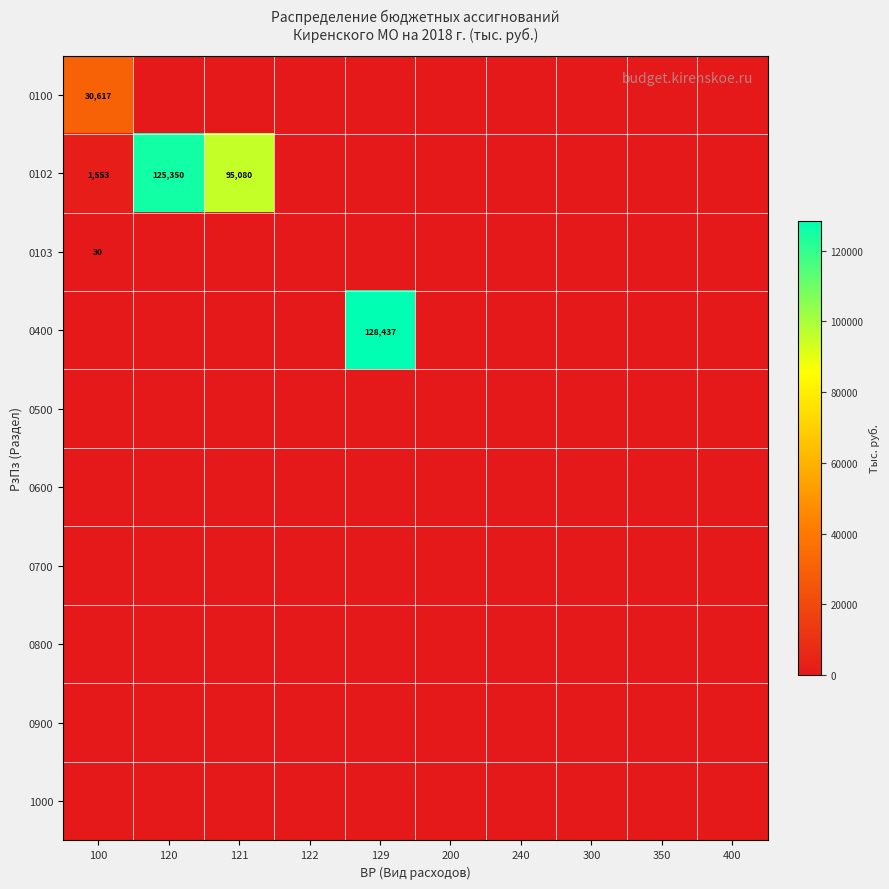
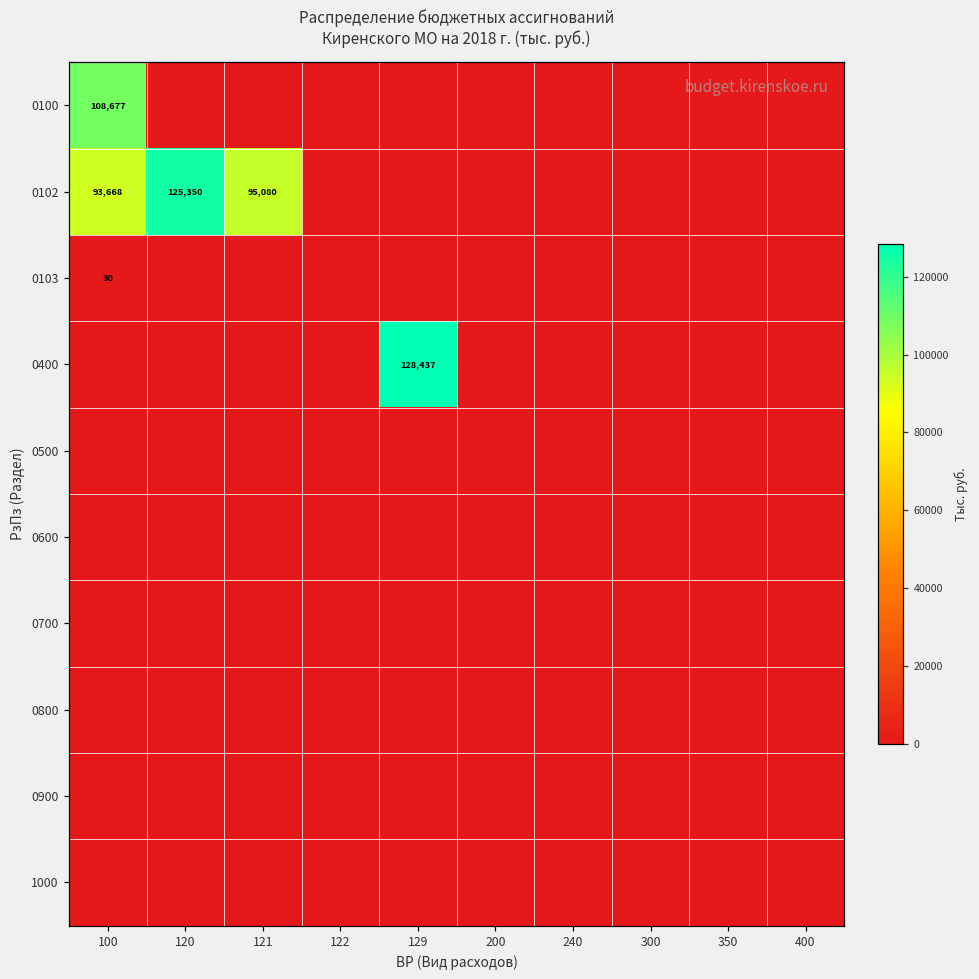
  {
    "0100": {
-     "100": "30,617"
+     "100": "108,677"
    },
    "0102": {
-     "100": "1,553",
+     "100": "93,668",
      "120": "125,350",
      "121": "95,080"
    },
    "0103": {
      "100": "30"
    },
    "0400": {
      "129": "128,437"
    }
  }
